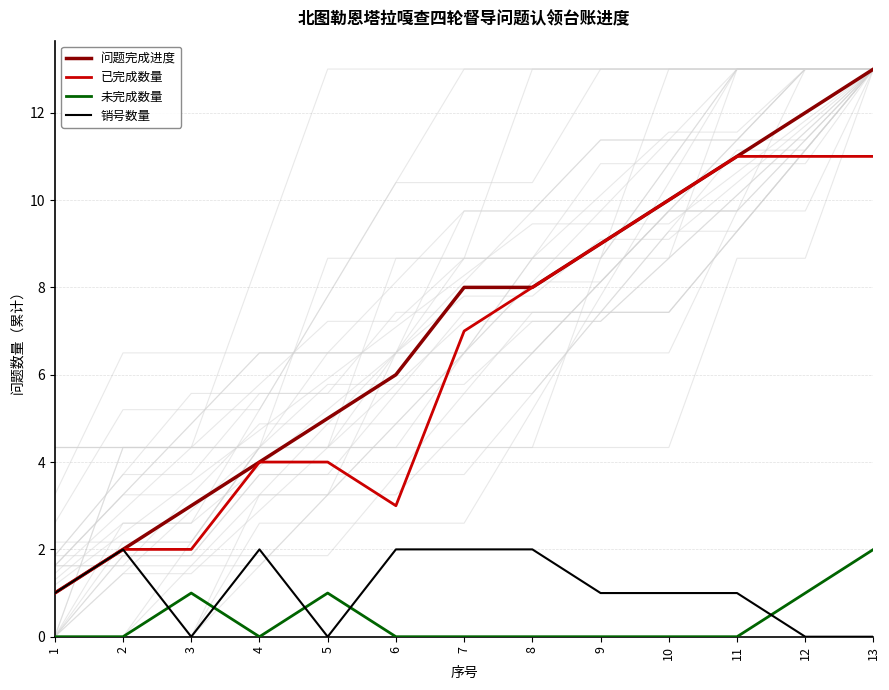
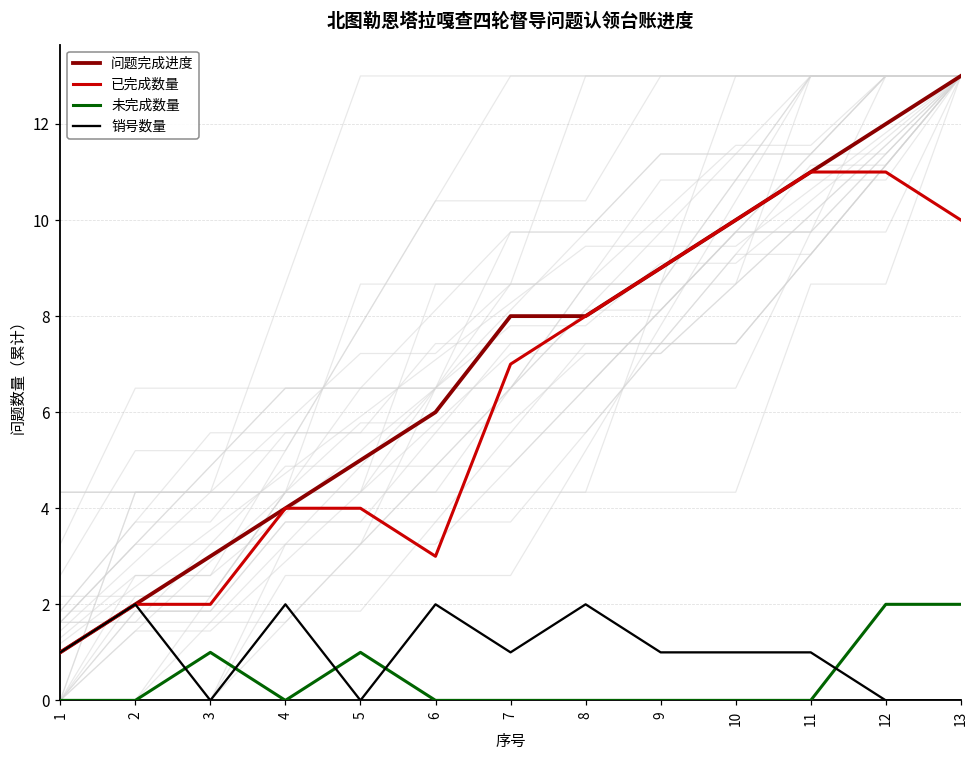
  {
    "问题完成进度": {
      "3": 3,
      "5": 5,
      "6": 6,
      "7": 8,
      "12": 12
    },
    "已完成数量": {
      "3": 2,
      "5": 4,
      "6": 3,
      "7": 7,
      "12": 11,
-     "13": 11
+     "13": 10
    },
    "未完成数量": {
      "3": 1,
      "4": 0,
      "5": 1,
      "6": 0,
      "7": 0,
      "8": 0,
      "9": 0,
      "10": 0,
      "11": 0,
-     "12": 1,
+     "12": 2,
      "13": 2
    },
    "销号数量": {
      "4": 2,
      "5": 0,
      "6": 2,
-     "7": 2,
+     "7": 1,
      "8": 2,
      "9": 1,
      "10": 1,
      "11": 1,
      "12": 0,
      "13": 0
    }
  }
